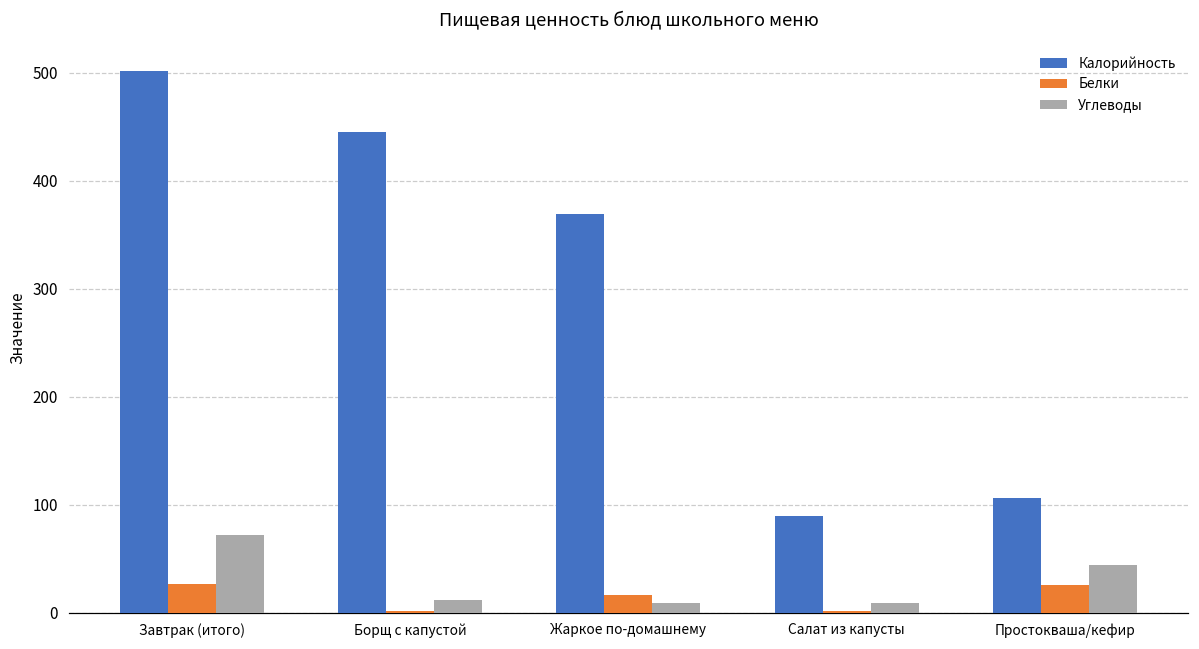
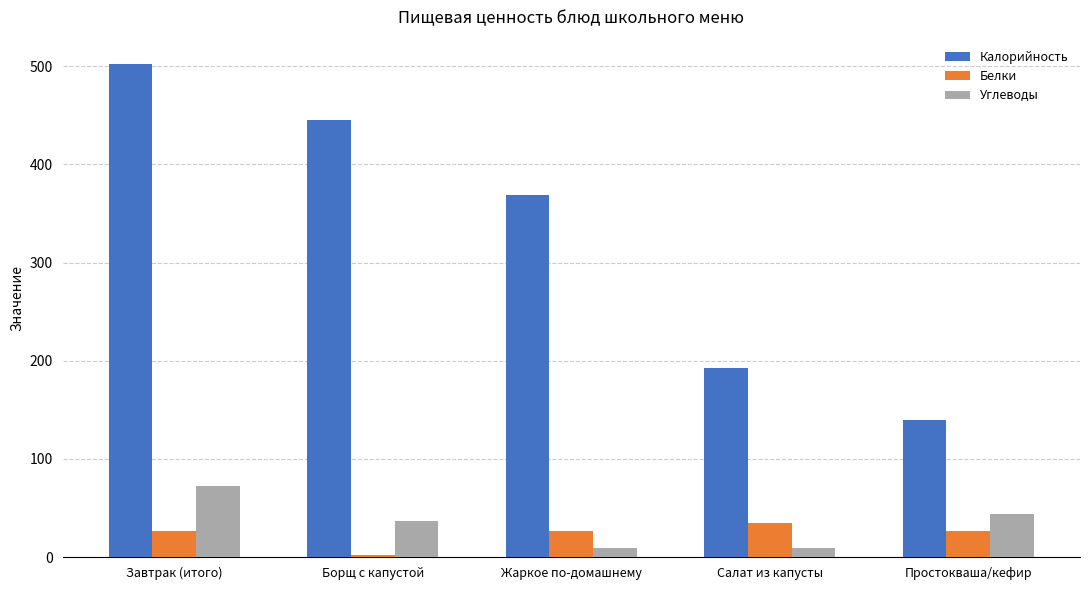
  {
    "Калорийность": {
      "Завтрак (итого)": 500,
      "Борщ с капустой": 440,
      "Жаркое по-домашнему": 370,
-     "Салат из капусты": 90,
-     "Простокваша/кефир": 110
+     "Салат из капусты": 190,
+     "Простокваша/кефир": 140
    },
    "Белки": {
      "Завтрак (итого)": 30,
-     "Жаркое по-домашнему": 20,
-     "Салат из капусты": 0,
+     "Жаркое по-домашнему": 30,
+     "Салат из капусты": 40,
      "Простокваша/кефир": 30
    },
    "Углеводы": {
      "Завтрак (итого)": 70,
-     "Борщ с капустой": 10,
+     "Борщ с капустой": 40,
      "Жаркое по-домашнему": 10,
      "Салат из капусты": 10,
      "Простокваша/кефир": 40
    }
  }
